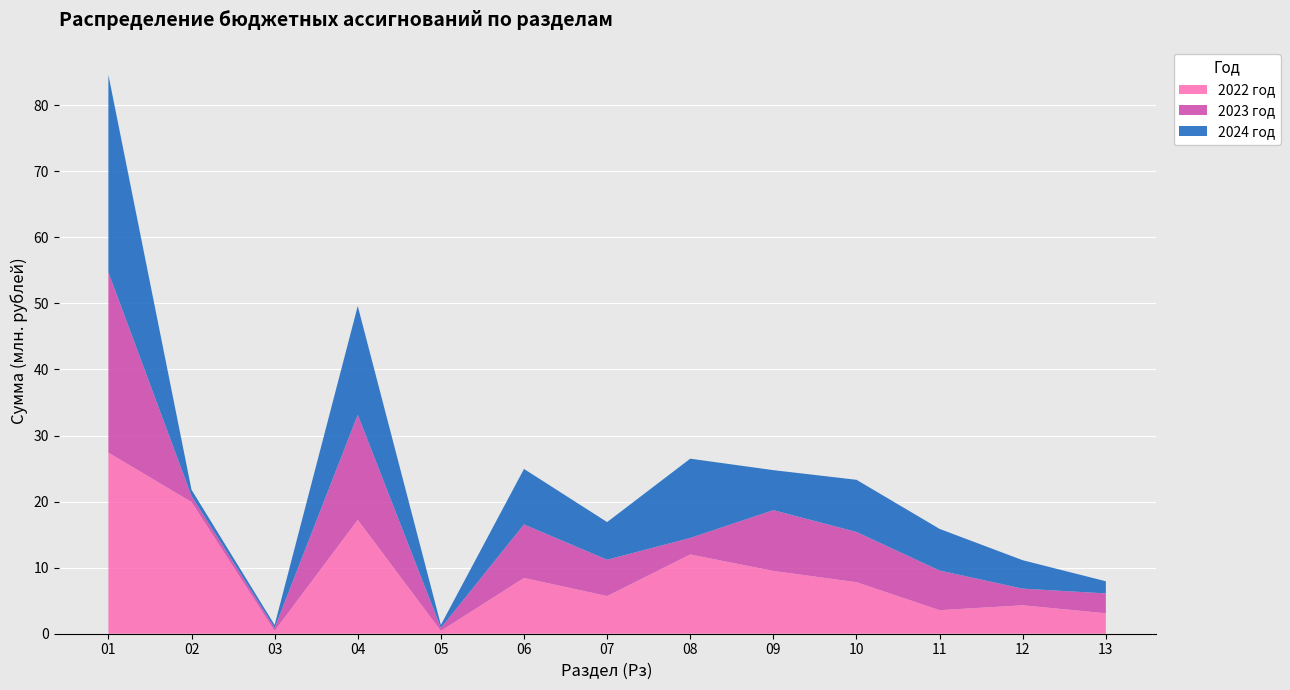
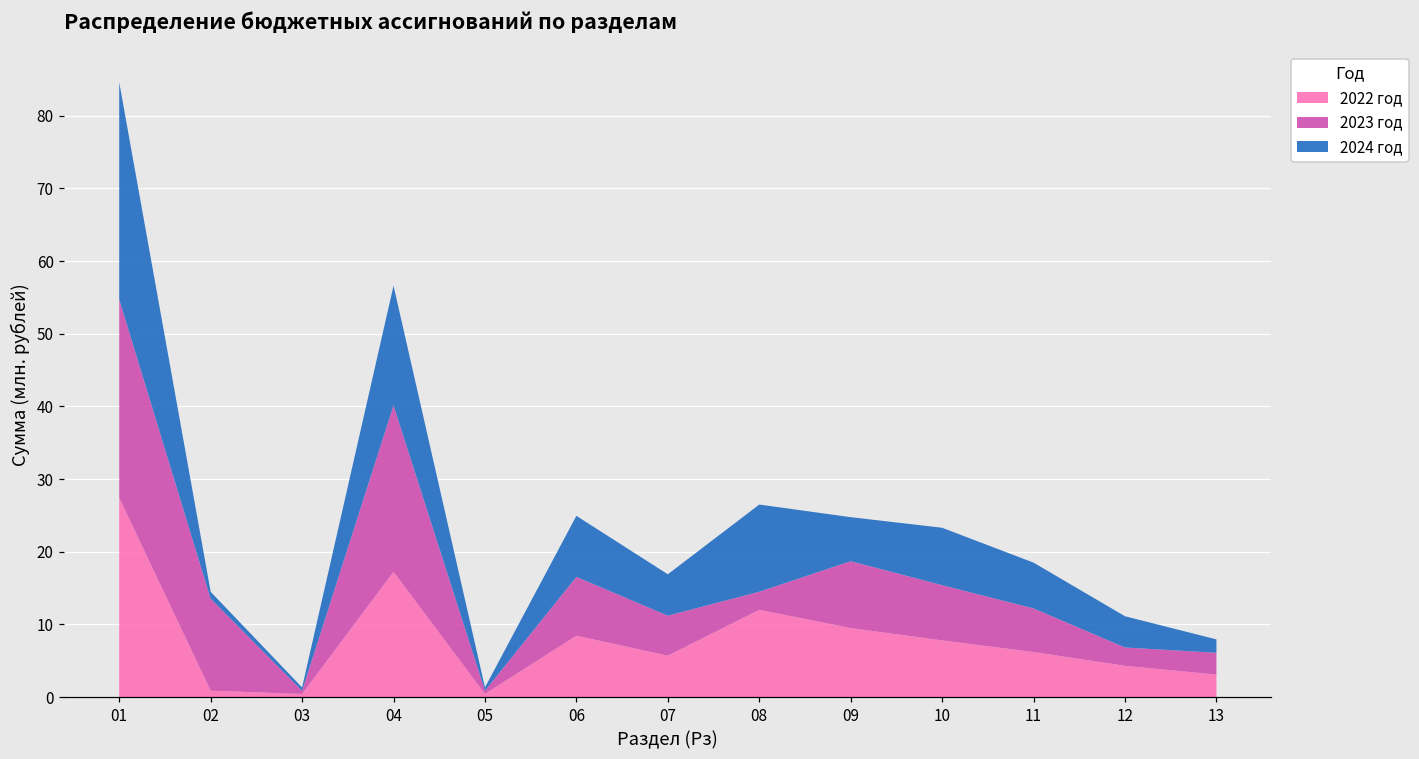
  {
    "2022 год": {
      "01": 27,
-     "02": 20,
+     "02": 1,
      "03": 0,
      "04": 17,
      "05": 0,
      "06": 8,
      "07": 6,
      "08": 12,
      "09": 10,
      "10": 8,
-     "11": 4,
+     "11": 6,
      "12": 4,
      "13": 3
    },
    "2023 год": {
      "01": 27,
-     "02": 1,
+     "02": 13,
      "03": 0,
-     "04": 16,
+     "04": 23,
      "05": 0,
      "06": 8,
      "07": 5,
      "08": 2,
      "09": 9,
      "10": 8,
      "11": 6,
      "12": 3,
      "13": 3
    },
    "2024 год": {
      "01": 30,
      "02": 1,
      "03": 0,
      "04": 16,
      "05": 0,
      "06": 8,
      "07": 6,
      "08": 12,
      "09": 6,
      "10": 8,
      "11": 6,
      "12": 4,
      "13": 2
    }
  }
